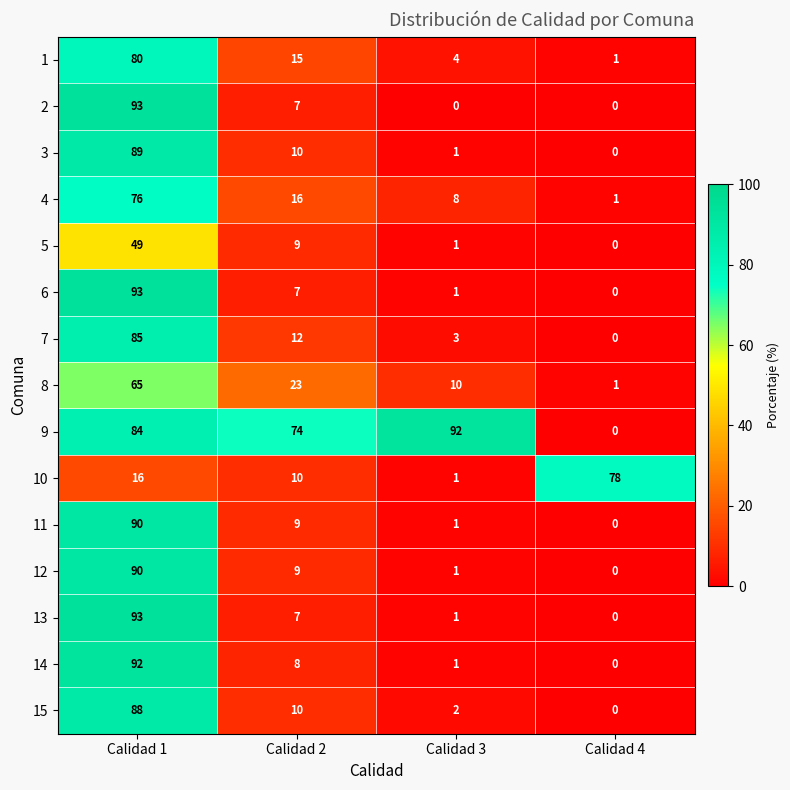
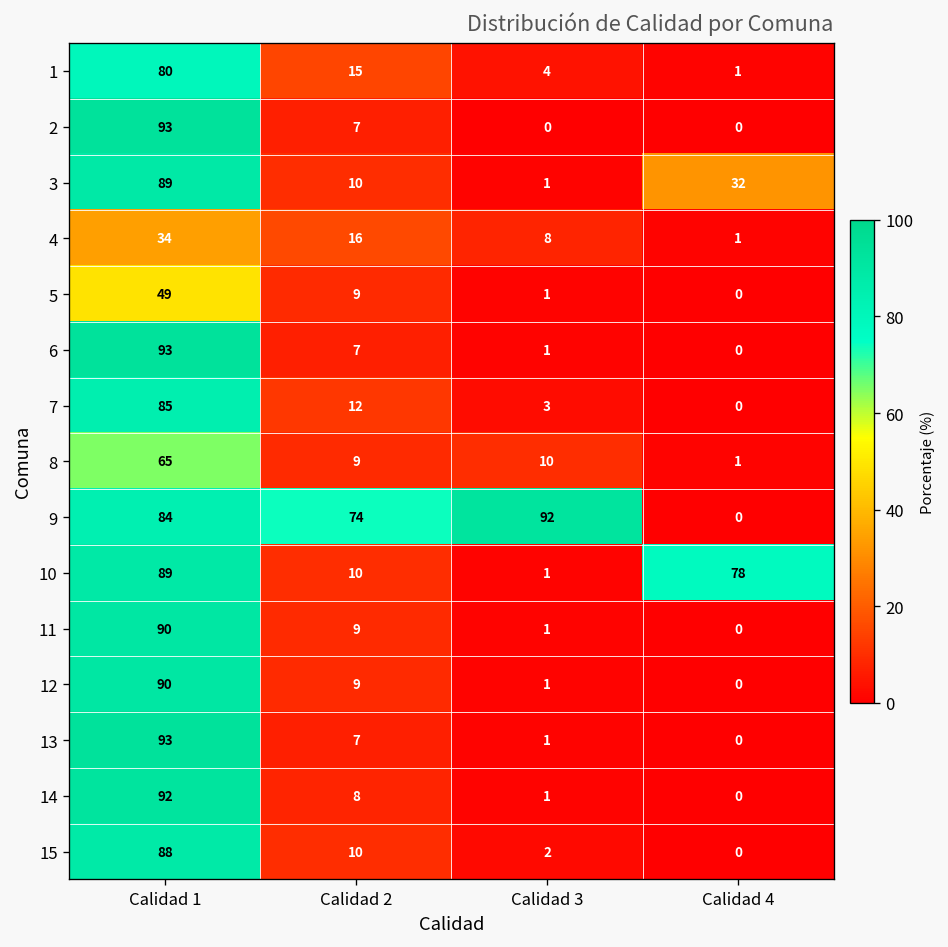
  {
    "1": {
      "Calidad 1": 80,
      "Calidad 2": 15,
      "Calidad 3": 4,
      "Calidad 4": 1
    },
    "2": {
      "Calidad 1": 93,
      "Calidad 2": 7,
      "Calidad 3": 0,
      "Calidad 4": 0
    },
    "3": {
      "Calidad 1": 89,
      "Calidad 2": 10,
      "Calidad 3": 1,
-     "Calidad 4": 0
+     "Calidad 4": 32
    },
    "4": {
-     "Calidad 1": 76,
+     "Calidad 1": 34,
      "Calidad 2": 16,
      "Calidad 3": 8,
      "Calidad 4": 1
    },
    "5": {
      "Calidad 1": 49,
      "Calidad 2": 9,
      "Calidad 3": 1,
      "Calidad 4": 0
    },
    "6": {
      "Calidad 1": 93,
      "Calidad 2": 7,
      "Calidad 3": 1,
      "Calidad 4": 0
    },
    "7": {
      "Calidad 1": 85,
      "Calidad 2": 12,
      "Calidad 3": 3,
      "Calidad 4": 0
    },
    "8": {
      "Calidad 1": 65,
-     "Calidad 2": 23,
+     "Calidad 2": 9,
      "Calidad 3": 10,
      "Calidad 4": 1
    },
    "9": {
      "Calidad 1": 84,
      "Calidad 2": 74,
      "Calidad 3": 92,
      "Calidad 4": 0
    },
    "10": {
-     "Calidad 1": 16,
+     "Calidad 1": 89,
      "Calidad 2": 10,
      "Calidad 3": 1,
      "Calidad 4": 78
    },
    "11": {
      "Calidad 1": 90,
      "Calidad 2": 9,
      "Calidad 3": 1,
      "Calidad 4": 0
    },
    "12": {
      "Calidad 1": 90,
      "Calidad 2": 9,
      "Calidad 3": 1,
      "Calidad 4": 0
    },
    "13": {
      "Calidad 1": 93,
      "Calidad 2": 7,
      "Calidad 3": 1,
      "Calidad 4": 0
    },
    "14": {
      "Calidad 1": 92,
      "Calidad 2": 8,
      "Calidad 3": 1,
      "Calidad 4": 0
    },
    "15": {
      "Calidad 1": 88,
      "Calidad 2": 10,
      "Calidad 3": 2,
      "Calidad 4": 0
    }
  }
